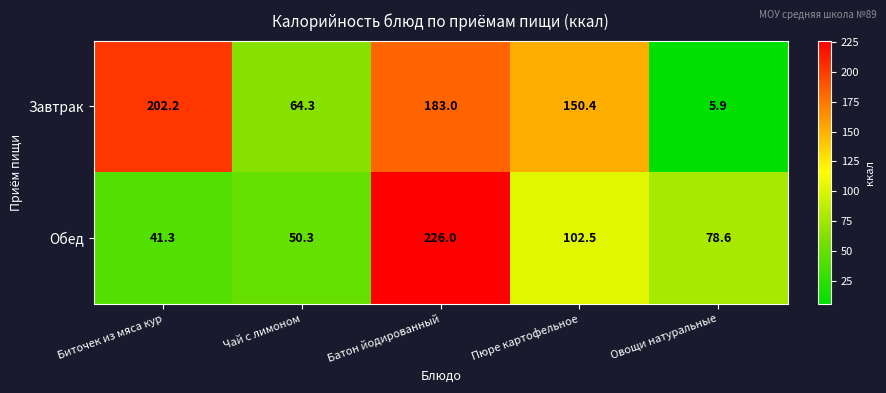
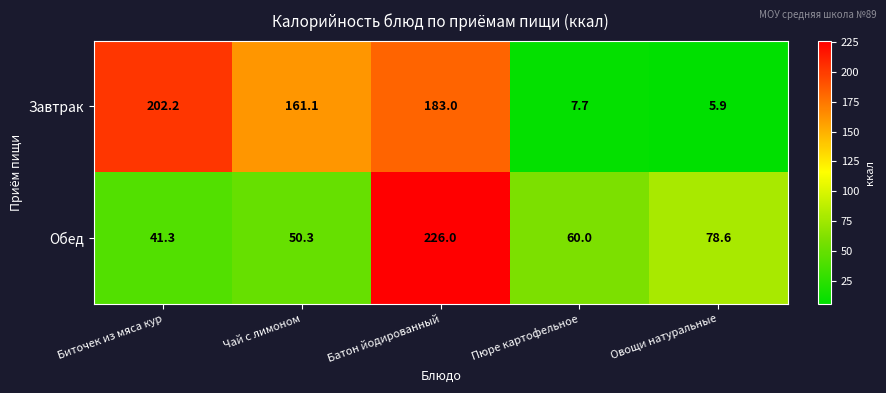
  {
    "Завтрак": {
      "Биточек из мяса кур": 202.2,
-     "Чай с лимоном": 64.3,
+     "Чай с лимоном": 161.1,
      "Батон йодированный": 183.0,
-     "Пюре картофельное": 150.4,
+     "Пюре картофельное": 7.7,
      "Овощи натуральные": 5.9
    },
    "Обед": {
      "Биточек из мяса кур": 41.3,
      "Чай с лимоном": 50.3,
      "Батон йодированный": 226.0,
-     "Пюре картофельное": 102.5,
+     "Пюре картофельное": 60.0,
      "Овощи натуральные": 78.6
    }
  }
